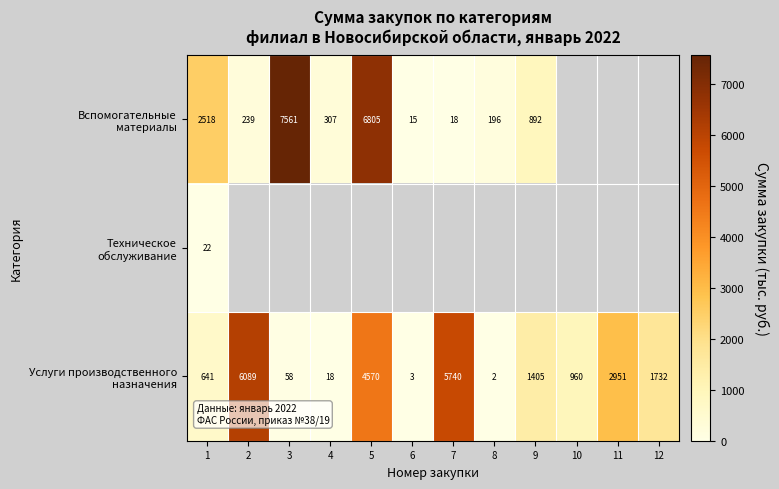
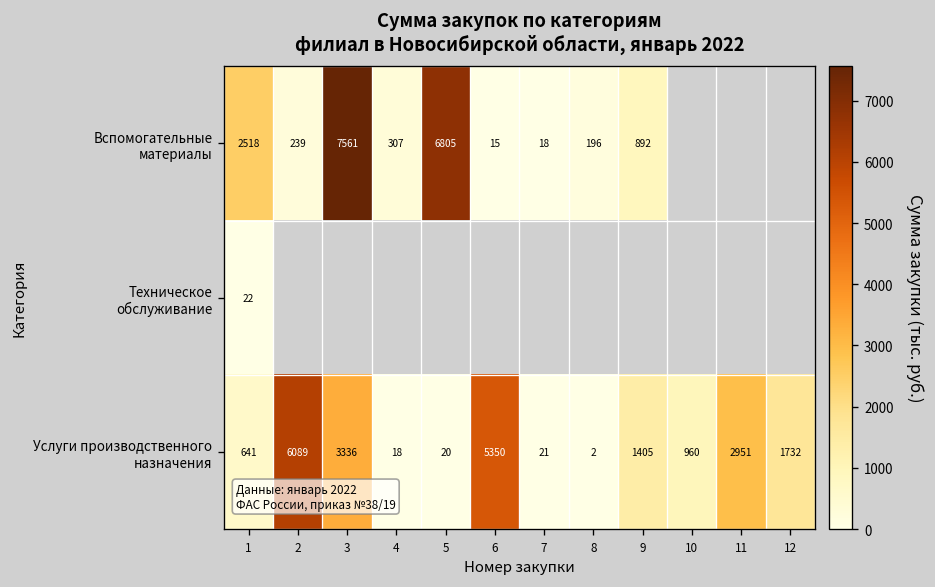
  {
    "Вспомогательные материалы": {
      "1": 2518,
      "2": 239,
      "3": 7561,
      "4": 307,
      "5": 6805,
      "6": 15,
      "7": 18,
      "8": 196,
      "9": 892
    },
    "Техническое обслуживание": {
      "1": 22
    },
    "Услуги производственного назначения": {
      "1": 641,
      "2": 6089,
-     "3": 58,
+     "3": 3336,
      "4": 18,
-     "5": 4570,
-     "6": 3,
-     "7": 5740,
+     "5": 20,
+     "6": 5350,
+     "7": 21,
      "8": 2,
      "9": 1405,
      "10": 960,
      "11": 2951,
      "12": 1732
    }
  }
